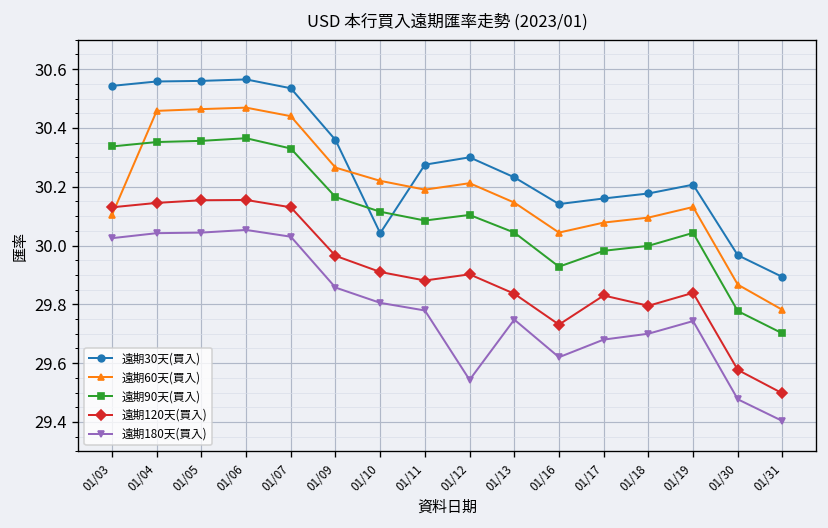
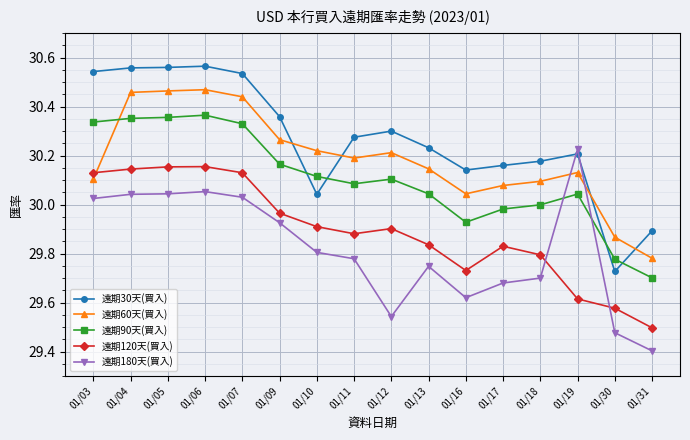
  {
    "遠期30天(買入)": {
      "01/03": 30.54,
      "01/04": 30.56,
      "01/05": 30.56,
      "01/06": 30.57,
      "01/07": 30.54,
      "01/09": 30.36,
      "01/10": 30.04,
      "01/11": 30.28,
      "01/12": 30.30,
      "01/13": 30.23,
      "01/16": 30.14,
      "01/17": 30.16,
      "01/18": 30.18,
      "01/19": 30.21,
-     "01/30": 29.97,
+     "01/30": 29.73,
      "01/31": 29.89
    },
    "遠期60天(買入)": {
      "01/03": 30.10,
      "01/04": 30.46,
      "01/05": 30.46,
      "01/06": 30.47,
      "01/07": 30.44,
      "01/09": 30.27,
      "01/10": 30.22,
      "01/11": 30.19,
      "01/12": 30.21,
      "01/13": 30.15,
      "01/16": 30.04,
      "01/17": 30.08,
      "01/18": 30.10,
      "01/19": 30.13,
      "01/30": 29.87,
      "01/31": 29.78
    },
    "遠期90天(買入)": {
      "01/03": 30.34,
      "01/04": 30.35,
      "01/05": 30.36,
      "01/06": 30.37,
      "01/07": 30.33,
      "01/09": 30.17,
      "01/10": 30.12,
      "01/11": 30.09,
      "01/12": 30.10,
      "01/13": 30.04,
      "01/16": 29.93,
      "01/17": 29.98,
      "01/18": 30.00,
      "01/19": 30.04,
      "01/30": 29.78,
      "01/31": 29.70
    },
    "遠期120天(買入)": {
      "01/03": 30.13,
      "01/04": 30.15,
      "01/05": 30.15,
      "01/06": 30.16,
      "01/07": 30.13,
      "01/09": 29.97,
      "01/10": 29.91,
      "01/11": 29.88,
      "01/12": 29.90,
      "01/13": 29.84,
      "01/16": 29.73,
      "01/17": 29.83,
      "01/18": 29.80,
-     "01/19": 29.84,
+     "01/19": 29.62,
      "01/30": 29.58,
      "01/31": 29.50
    },
    "遠期180天(買入)": {
      "01/03": 30.03,
      "01/04": 30.04,
      "01/05": 30.04,
      "01/06": 30.05,
      "01/07": 30.03,
-     "01/09": 29.86,
+     "01/09": 29.93,
      "01/10": 29.81,
      "01/11": 29.78,
      "01/12": 29.54,
      "01/13": 29.75,
      "01/16": 29.62,
      "01/17": 29.68,
      "01/18": 29.70,
-     "01/19": 29.74,
+     "01/19": 30.23,
      "01/30": 29.48,
      "01/31": 29.40
    }
  }
